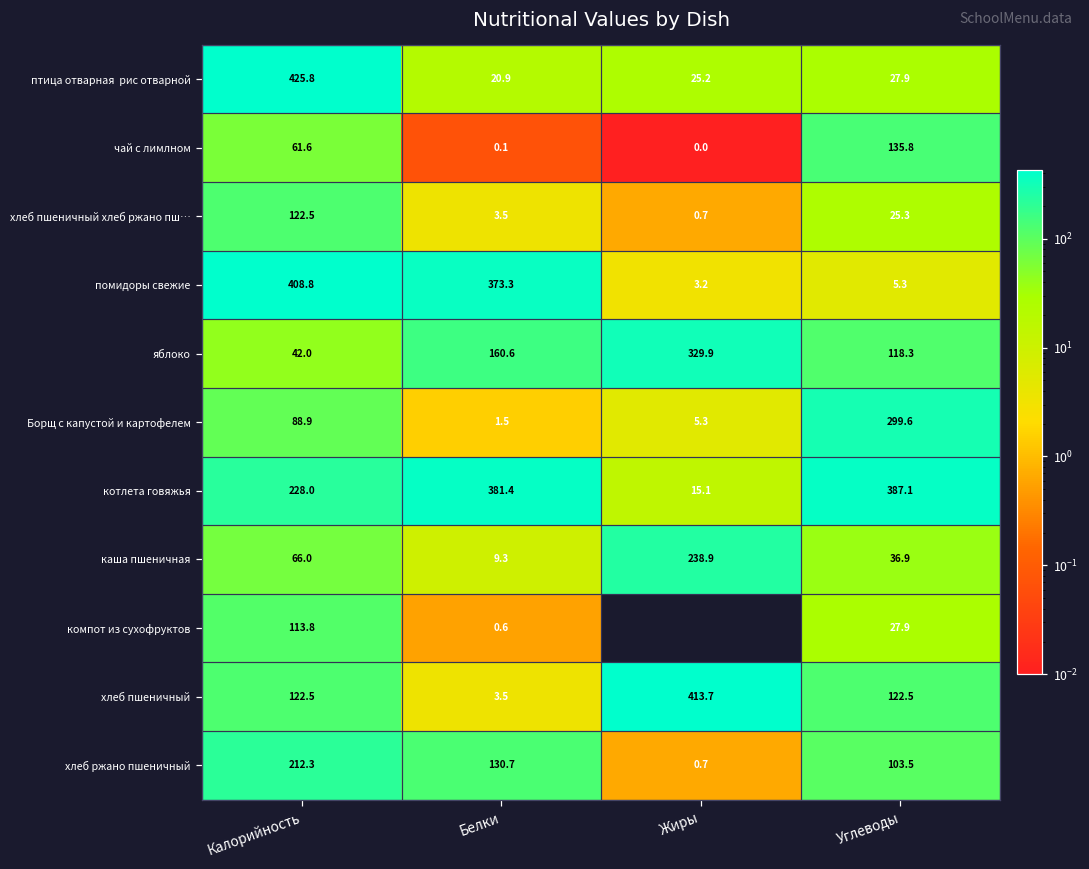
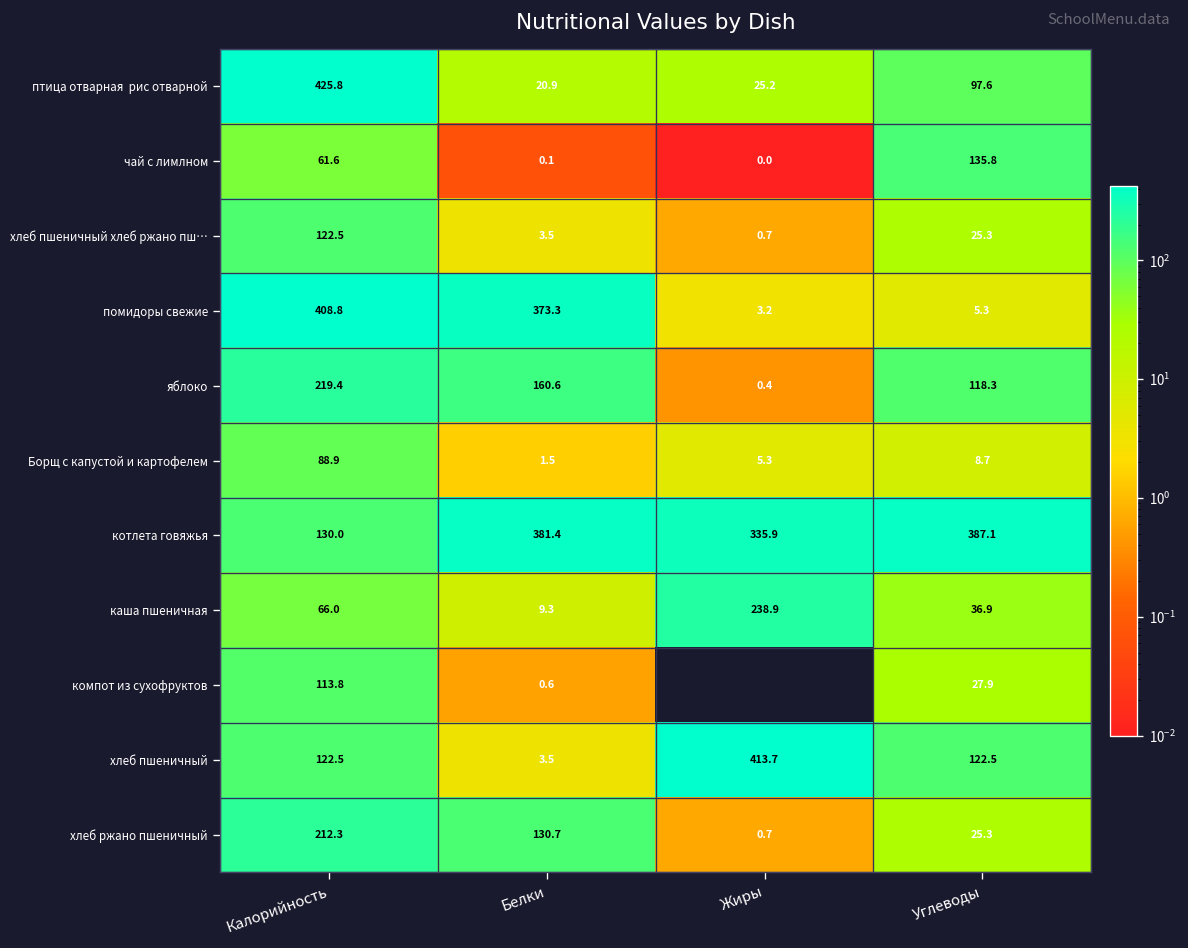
  {
    "птица отварная рис отварной": {
      "Калорийность": 425.8,
      "Белки": 20.9,
      "Жиры": 25.2,
-     "Углеводы": 27.9
+     "Углеводы": 97.6
    },
    "чай с лимлном": {
      "Калорийность": 61.6,
      "Белки": 0.1,
      "Жиры": 0.0,
      "Углеводы": 135.8
    },
    "хлеб пшеничный хлеб ржано пш…": {
      "Калорийность": 122.5,
      "Белки": 3.5,
      "Жиры": 0.7,
      "Углеводы": 25.3
    },
    "помидоры свежие": {
      "Калорийность": 408.8,
      "Белки": 373.3,
      "Жиры": 3.2,
      "Углеводы": 5.3
    },
    "яблоко": {
-     "Калорийность": 42.0,
+     "Калорийность": 219.4,
      "Белки": 160.6,
-     "Жиры": 329.9,
+     "Жиры": 0.4,
      "Углеводы": 118.3
    },
    "Борщ с капустой и картофелем": {
      "Калорийность": 88.9,
      "Белки": 1.5,
      "Жиры": 5.3,
-     "Углеводы": 299.6
+     "Углеводы": 8.7
    },
    "котлета говяжья": {
-     "Калорийность": 228.0,
+     "Калорийность": 130.0,
      "Белки": 381.4,
-     "Жиры": 15.1,
+     "Жиры": 335.9,
      "Углеводы": 387.1
    },
    "каша пшеничная": {
      "Калорийность": 66.0,
      "Белки": 9.3,
      "Жиры": 238.9,
      "Углеводы": 36.9
    },
    "компот из сухофруктов": {
      "Калорийность": 113.8,
      "Белки": 0.6,
      "Углеводы": 27.9
    },
    "хлеб пшеничный": {
      "Калорийность": 122.5,
      "Белки": 3.5,
      "Жиры": 413.7,
      "Углеводы": 122.5
    },
    "хлеб ржано пшеничный": {
      "Калорийность": 212.3,
      "Белки": 130.7,
      "Жиры": 0.7,
-     "Углеводы": 103.5
+     "Углеводы": 25.3
    }
  }
